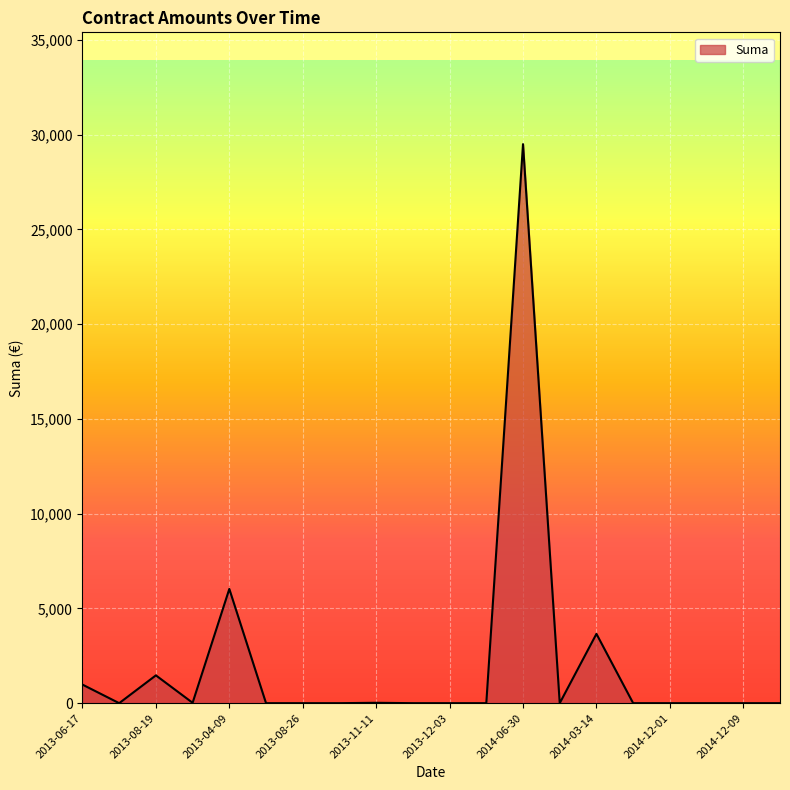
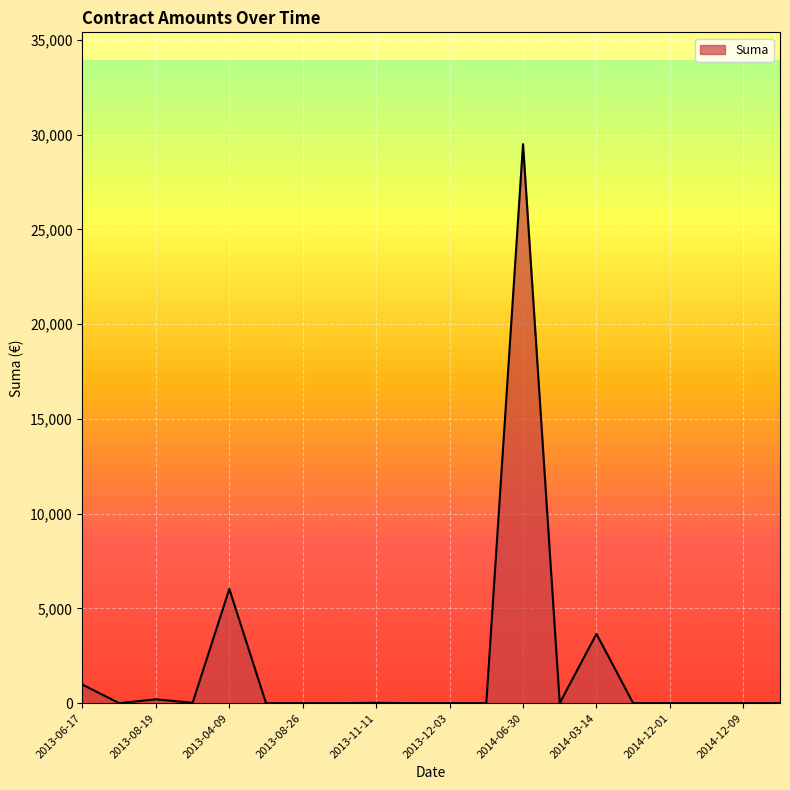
  {
    "2013-06-17": "1,000",
-   "2013-08-19": "1,500",
+   "2013-08-19": "200",
    "2013-04-09": "6,000",
    "2013-08-26": "0",
    "2013-11-11": "0",
    "2013-12-03": "0",
    "2014-06-30": "29,500",
    "2014-03-14": "3,700",
    "2014-12-01": "0",
    "2014-12-09": "0"
  }
